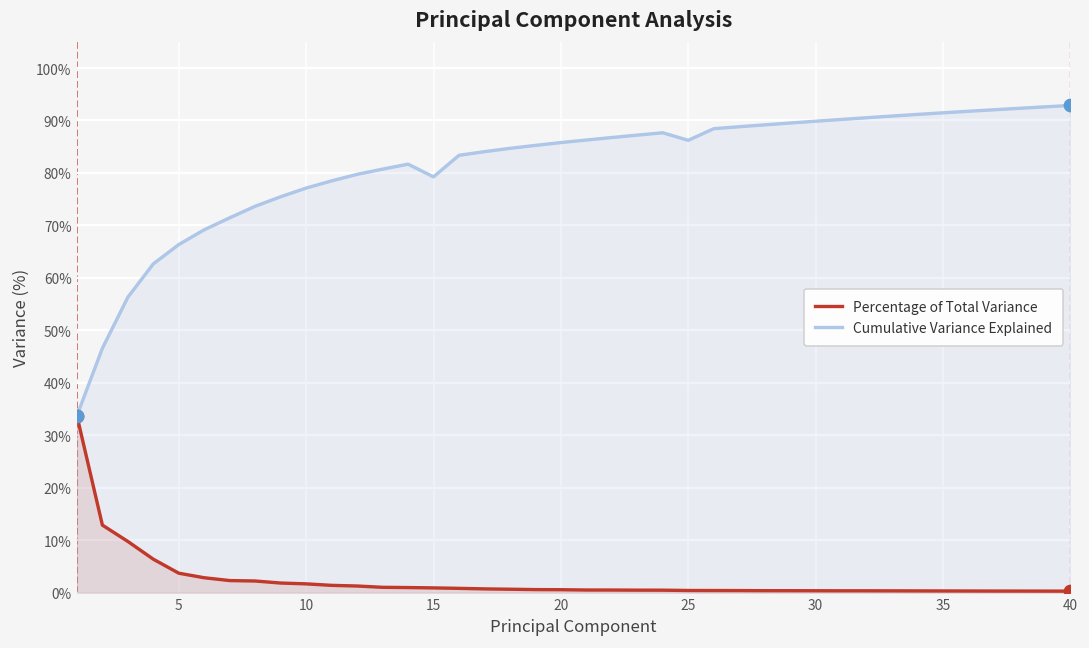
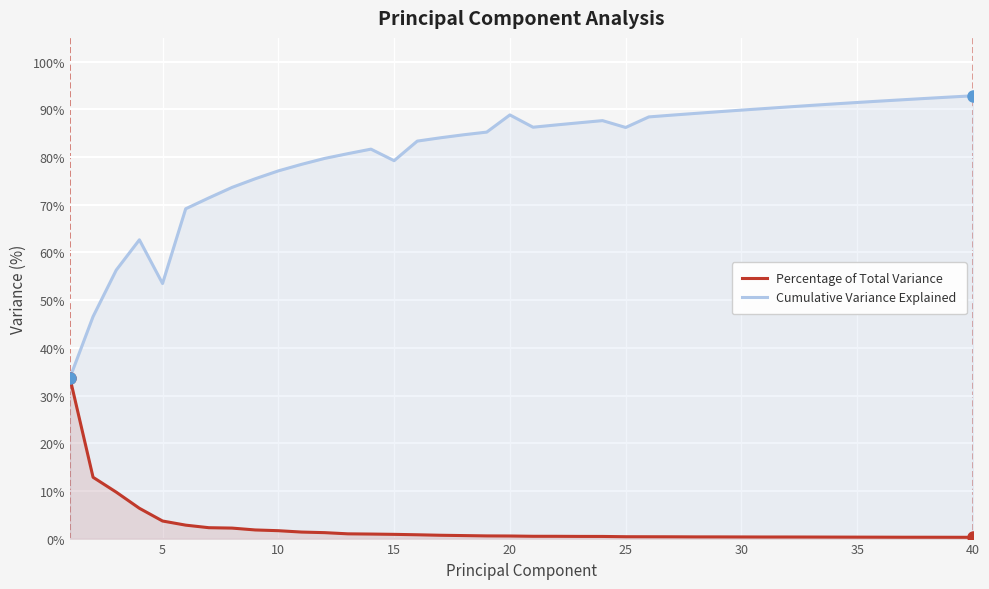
  {
    "Cumulative Variance Explained": {
-     "5": "66%",
+     "5": "53%",
      "10": "77%",
      "15": "79%",
-     "20": "86%",
+     "20": "89%",
      "25": "86%",
      "30": "90%",
      "35": "91%"
    }
  }
